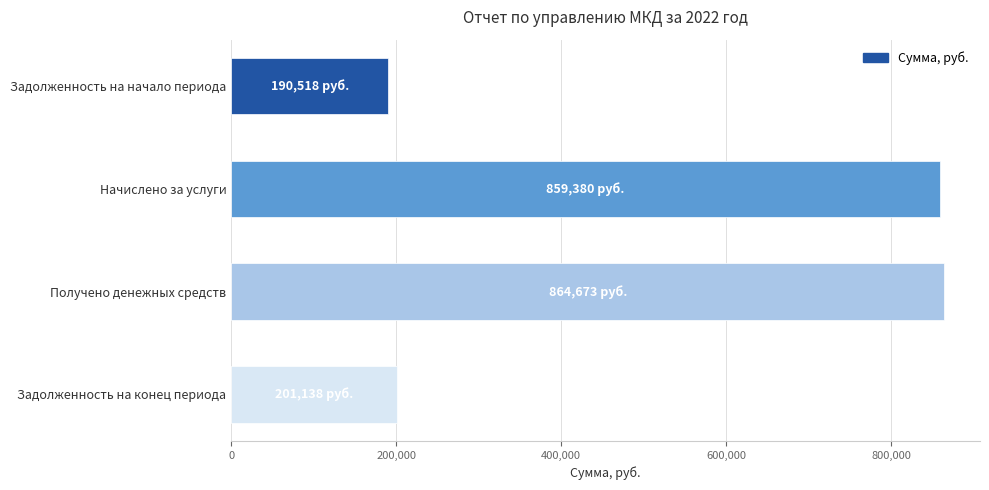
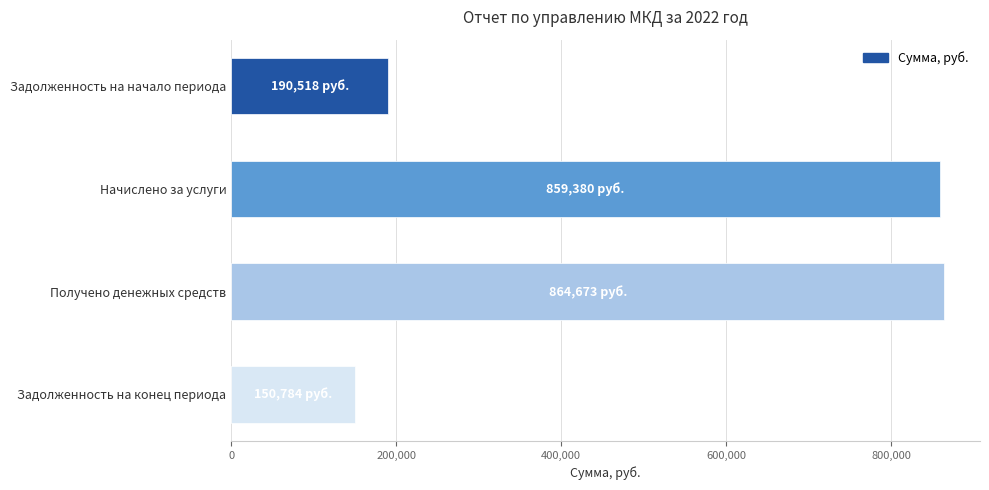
  {
-   "Задолженность на конец периода": "200,000"
+   "Задолженность на конец периода": "150,000"
  }
